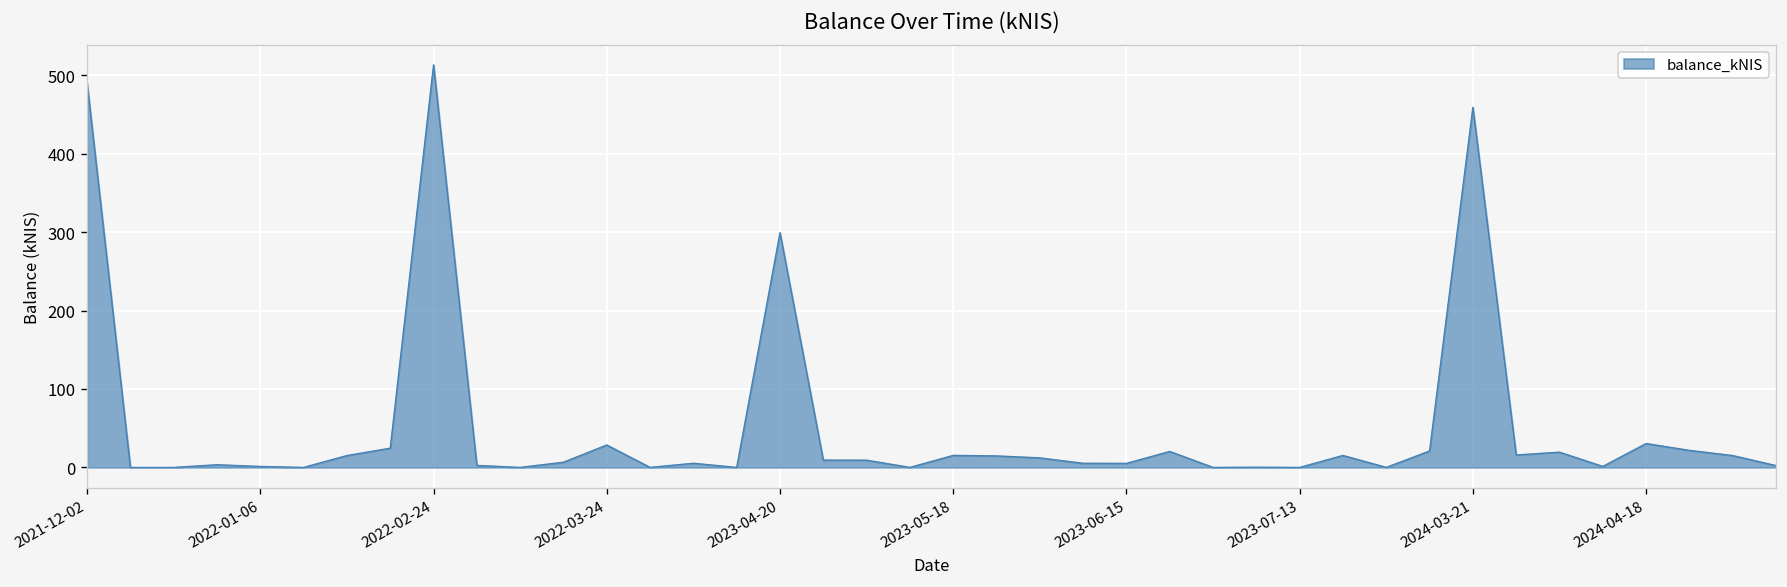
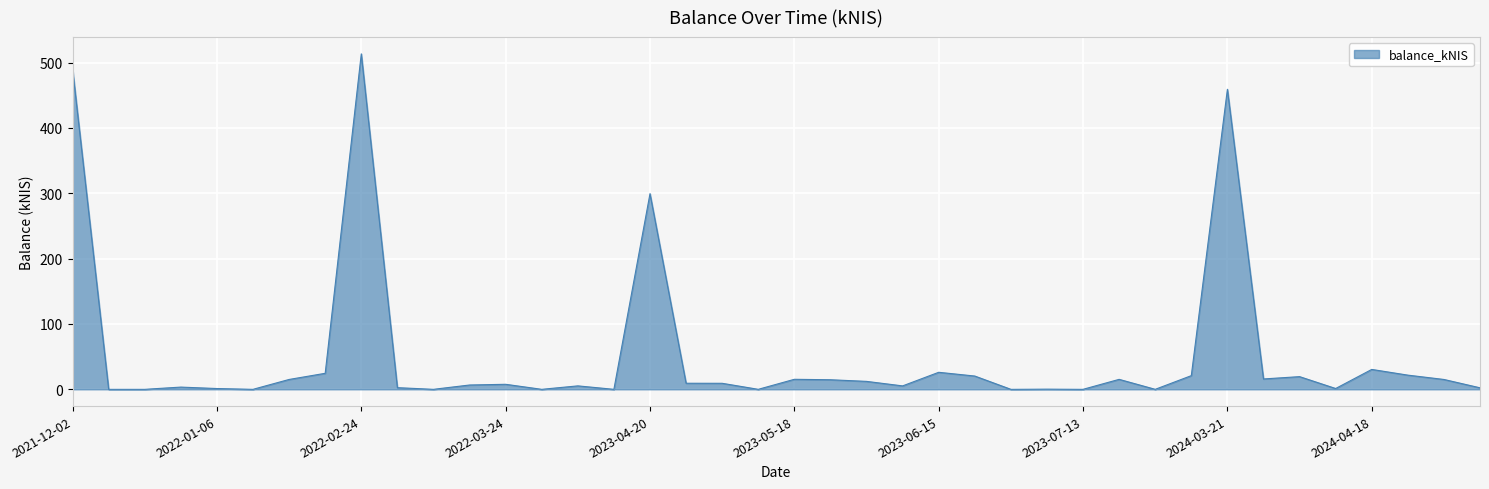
  {
    "2021-12-02": 490,
    "2022-01-06": 0,
    "2022-02-24": 510,
-   "2022-03-24": 30,
+   "2022-03-24": 10,
    "2023-04-20": 300,
    "2023-05-18": 20,
-   "2023-06-15": 10,
+   "2023-06-15": 30,
    "2023-07-13": 0,
    "2024-03-21": 460,
    "2024-04-18": 30
  }
